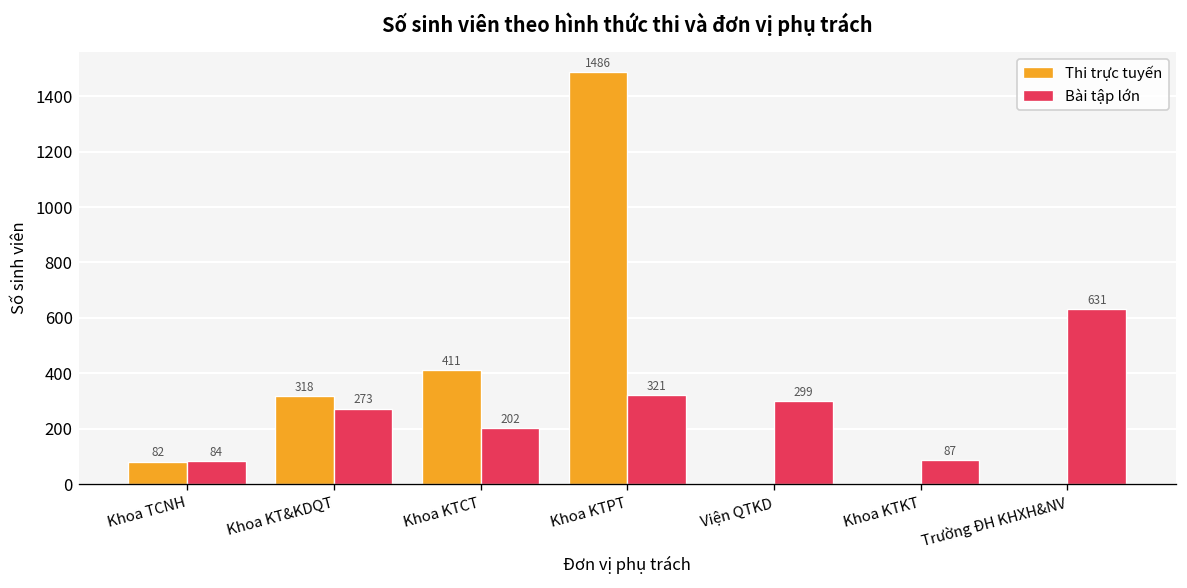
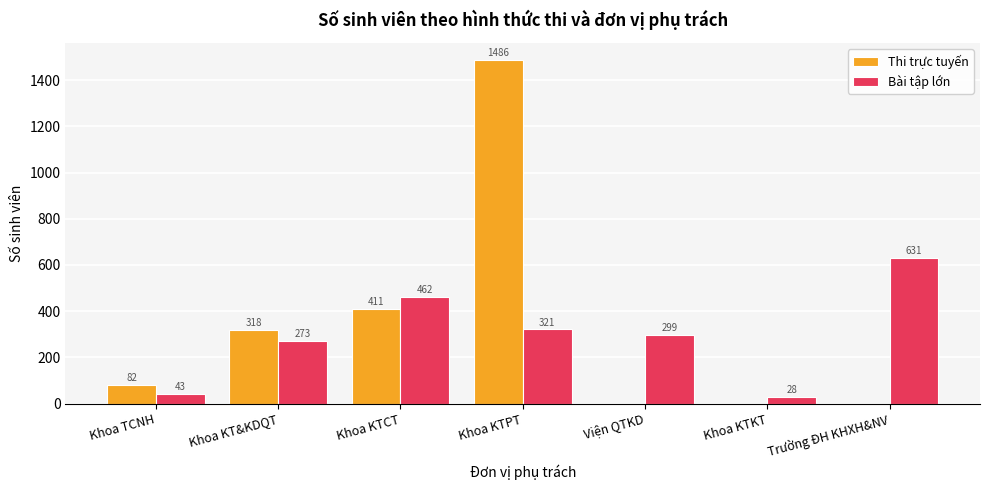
  {
    "Thi trực tuyến": {
      "Khoa TCNH": 82,
      "Khoa KT&KDQT": 318,
      "Khoa KTCT": 411,
      "Khoa KTPT": 1486
    },
    "Bài tập lớn": {
-     "Khoa TCNH": 84,
+     "Khoa TCNH": 43,
      "Khoa KT&KDQT": 273,
-     "Khoa KTCT": 202,
+     "Khoa KTCT": 462,
      "Khoa KTPT": 321,
      "Viện QTKD": 299,
-     "Khoa KTKT": 87,
+     "Khoa KTKT": 28,
      "Trường ĐH KHXH&NV": 631
    }
  }
